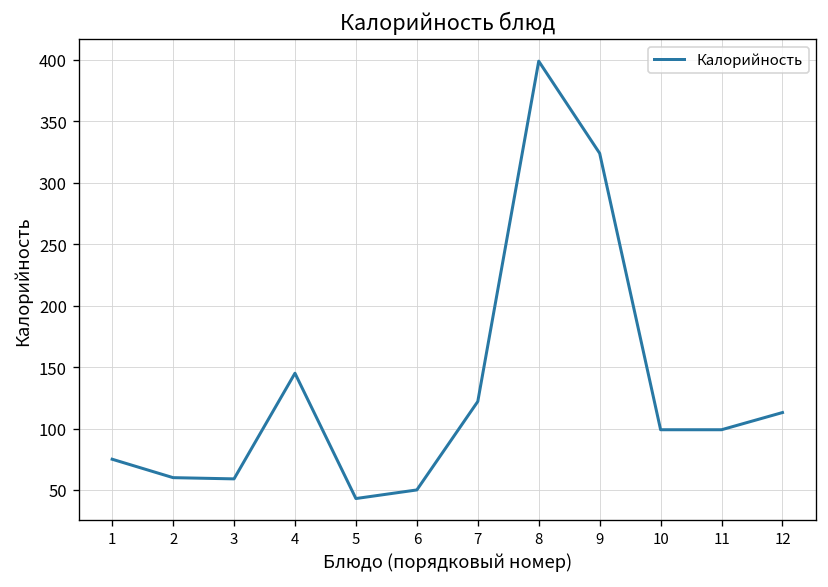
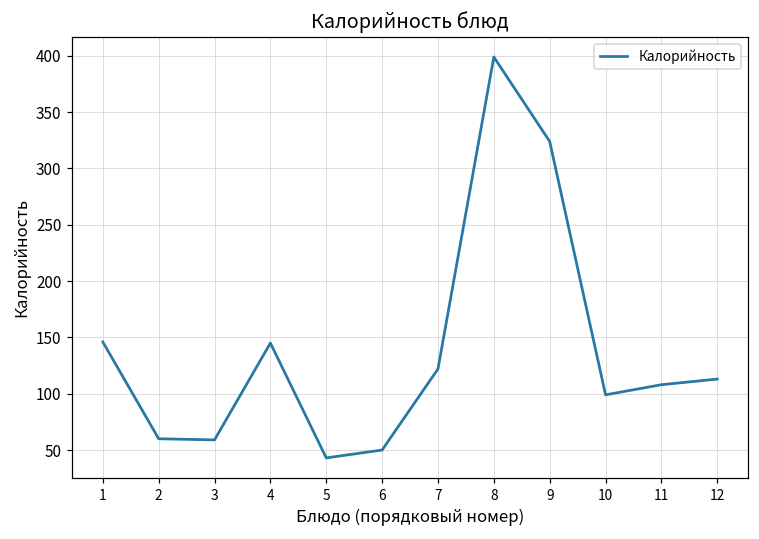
  {
-   "1": 75,
+   "1": 146,
    "2": 60,
    "3": 59,
    "4": 145,
    "5": 43,
    "6": 50,
    "7": 122,
    "8": 399,
    "9": 324,
    "10": 99,
-   "11": 99,
+   "11": 108,
    "12": 113
  }
